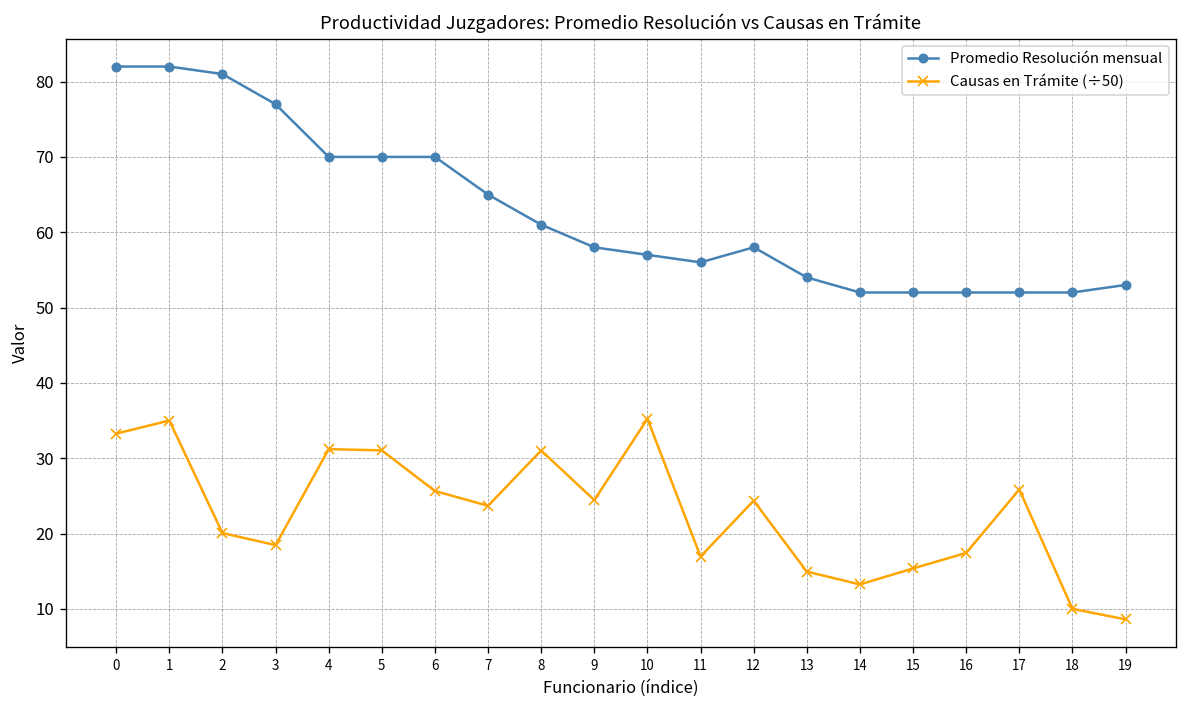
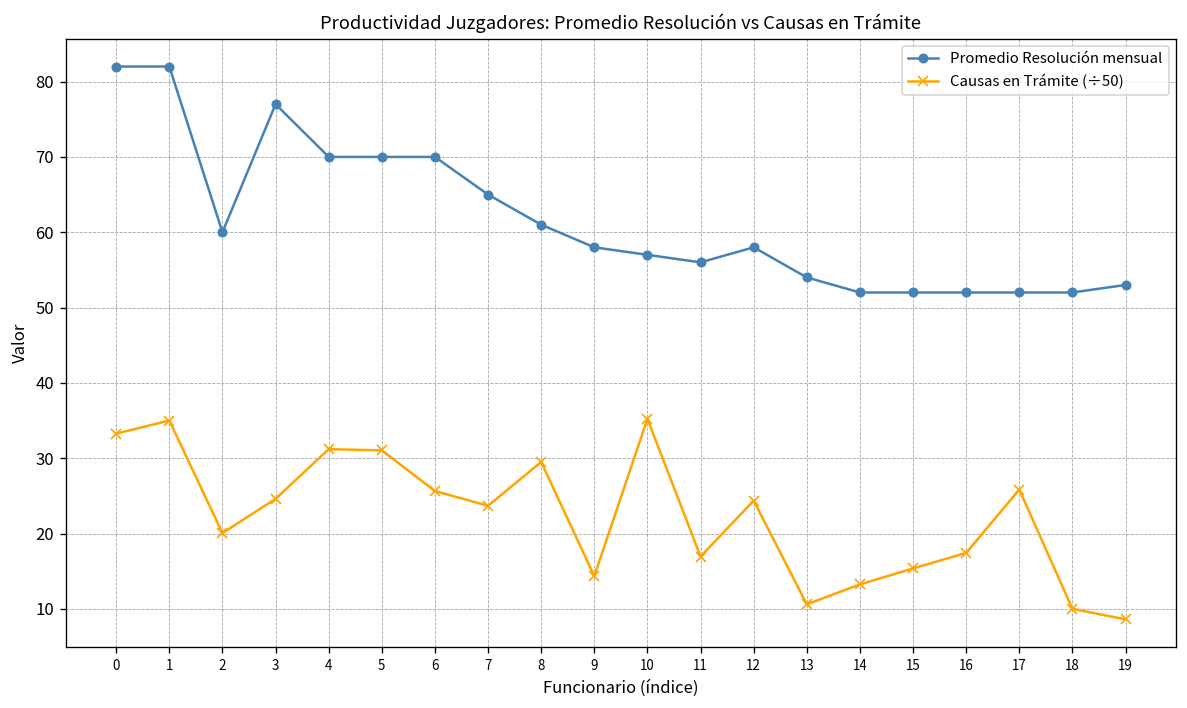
  {
    "Promedio Resolución mensual": {
      "0": 82,
      "1": 82,
-     "2": 81,
+     "2": 60,
      "3": 77,
      "4": 70,
      "5": 70,
      "6": 70,
      "7": 65,
      "8": 61,
      "9": 58,
      "10": 57,
      "11": 56,
      "12": 58,
      "13": 54,
      "14": 52,
      "15": 52,
      "16": 52,
      "17": 52,
      "18": 52,
      "19": 53
    },
    "Causas en Trámite (÷50)": {
      "0": 33,
      "1": 35,
      "2": 20,
-     "3": 18,
+     "3": 25,
      "4": 31,
      "5": 31,
      "6": 26,
      "7": 24,
-     "8": 31,
-     "9": 24,
+     "8": 30,
+     "9": 14,
      "10": 35,
      "11": 17,
      "12": 24,
-     "13": 15,
+     "13": 11,
      "14": 13,
      "15": 15,
      "16": 17,
      "17": 26,
      "18": 10,
      "19": 9
    }
  }
